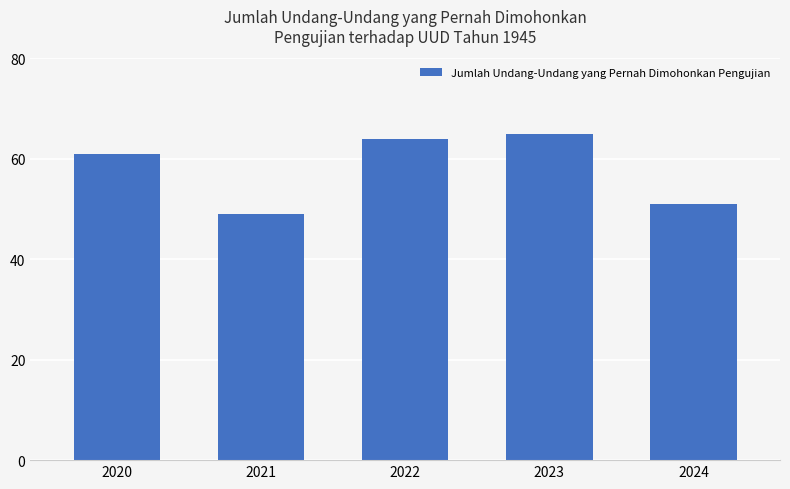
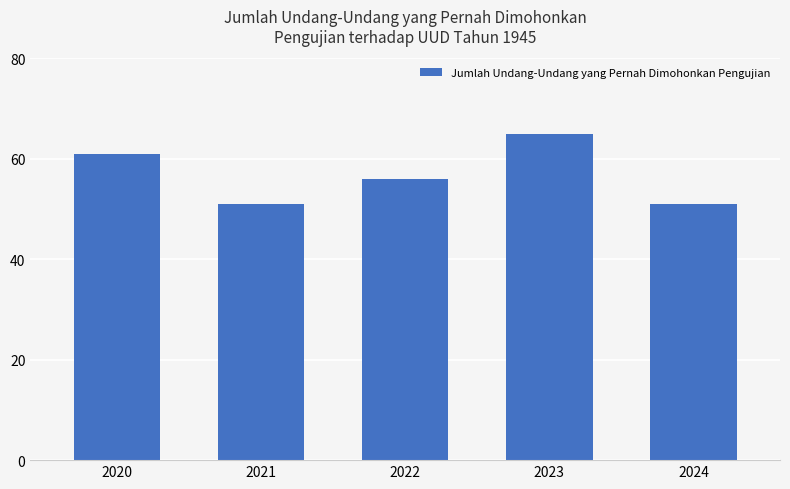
  {
    "2020": 61,
-   "2021": 49,
-   "2022": 64,
+   "2021": 51,
+   "2022": 56,
    "2023": 65,
    "2024": 51
  }
